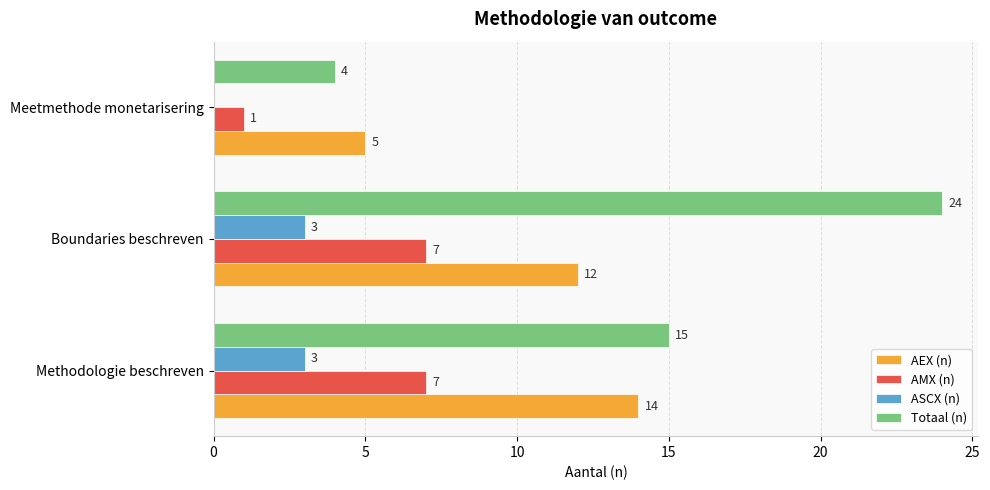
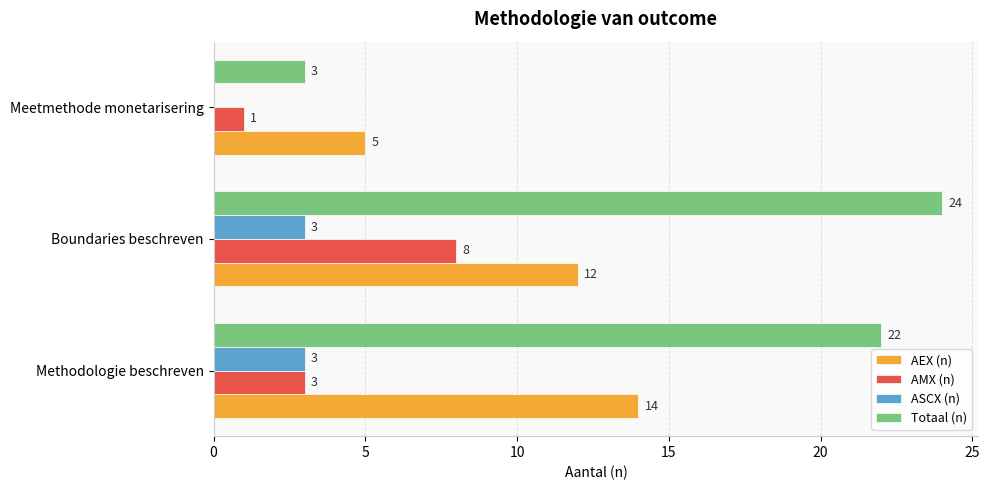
  {
    "AEX (n)": {
      "Meetmethode monetarisering": 5,
      "Boundaries beschreven": 12,
      "Methodologie beschreven": 14
    },
    "AMX (n)": {
      "Meetmethode monetarisering": 1,
-     "Boundaries beschreven": 7,
-     "Methodologie beschreven": 7
+     "Boundaries beschreven": 8,
+     "Methodologie beschreven": 3
    },
    "ASCX (n)": {
      "Boundaries beschreven": 3,
      "Methodologie beschreven": 3
    },
    "Totaal (n)": {
-     "Meetmethode monetarisering": 4,
+     "Meetmethode monetarisering": 3,
      "Boundaries beschreven": 24,
-     "Methodologie beschreven": 15
+     "Methodologie beschreven": 22
    }
  }
